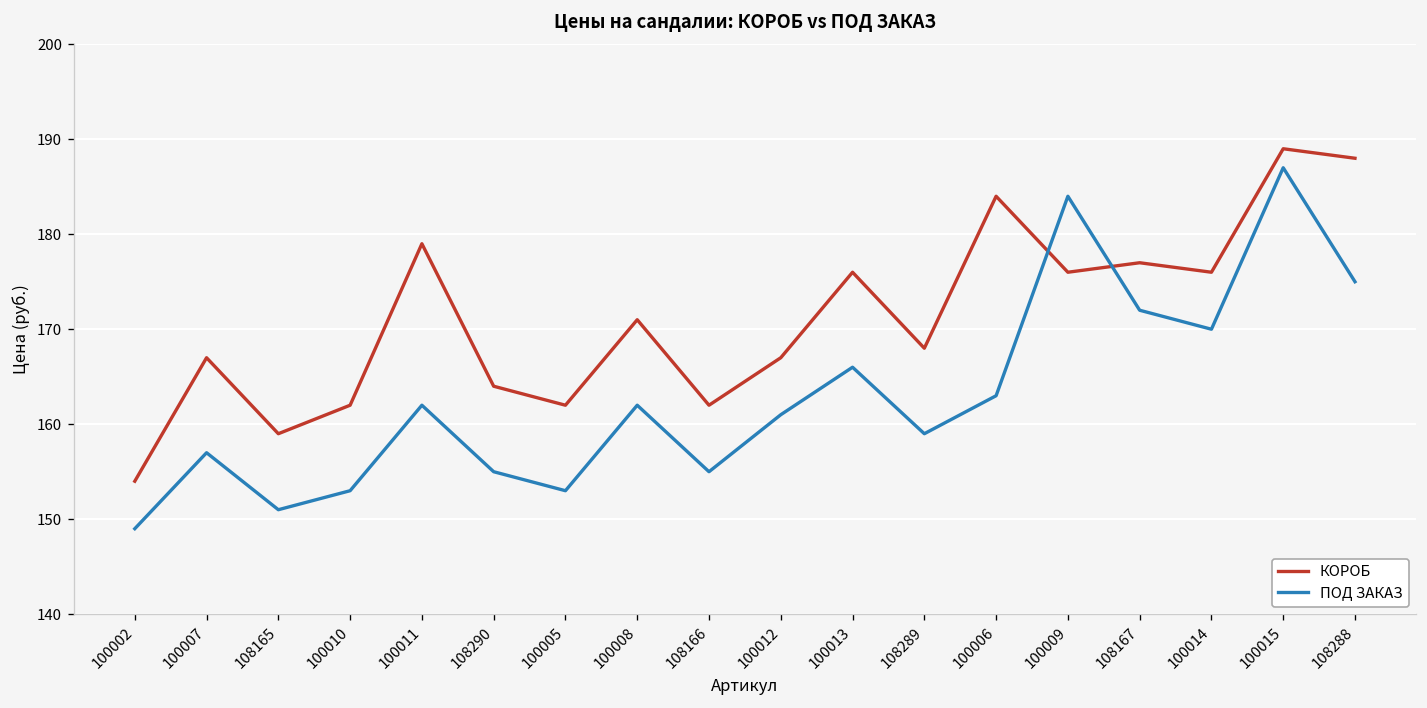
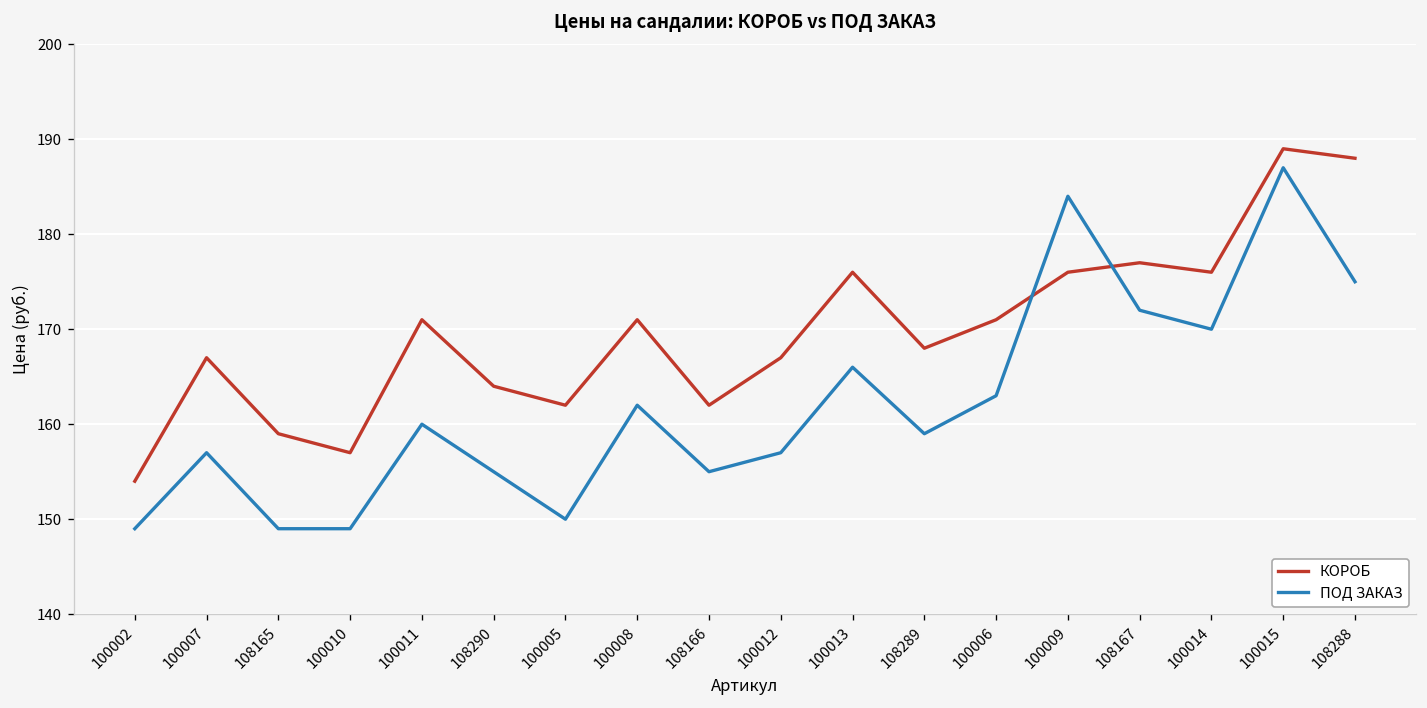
  {
    "КОРОБ": {
      "100002": 154,
      "100007": 167,
      "108165": 159,
-     "100010": 162,
-     "100011": 179,
+     "100010": 157,
+     "100011": 171,
      "108290": 164,
      "100005": 162,
      "100008": 171,
      "108166": 162,
      "100012": 167,
      "100013": 176,
      "108289": 168,
-     "100006": 184,
+     "100006": 171,
      "100009": 176,
      "108167": 177,
      "100014": 176,
      "100015": 189,
      "108288": 188
    },
    "ПОД ЗАКАЗ": {
      "100002": 149,
      "100007": 157,
-     "108165": 151,
-     "100010": 153,
-     "100011": 162,
+     "108165": 149,
+     "100010": 149,
+     "100011": 160,
      "108290": 155,
-     "100005": 153,
+     "100005": 150,
      "100008": 162,
      "108166": 155,
-     "100012": 161,
+     "100012": 157,
      "100013": 166,
      "108289": 159,
      "100006": 163,
      "100009": 184,
      "108167": 172,
      "100014": 170,
      "100015": 187,
      "108288": 175
    }
  }
